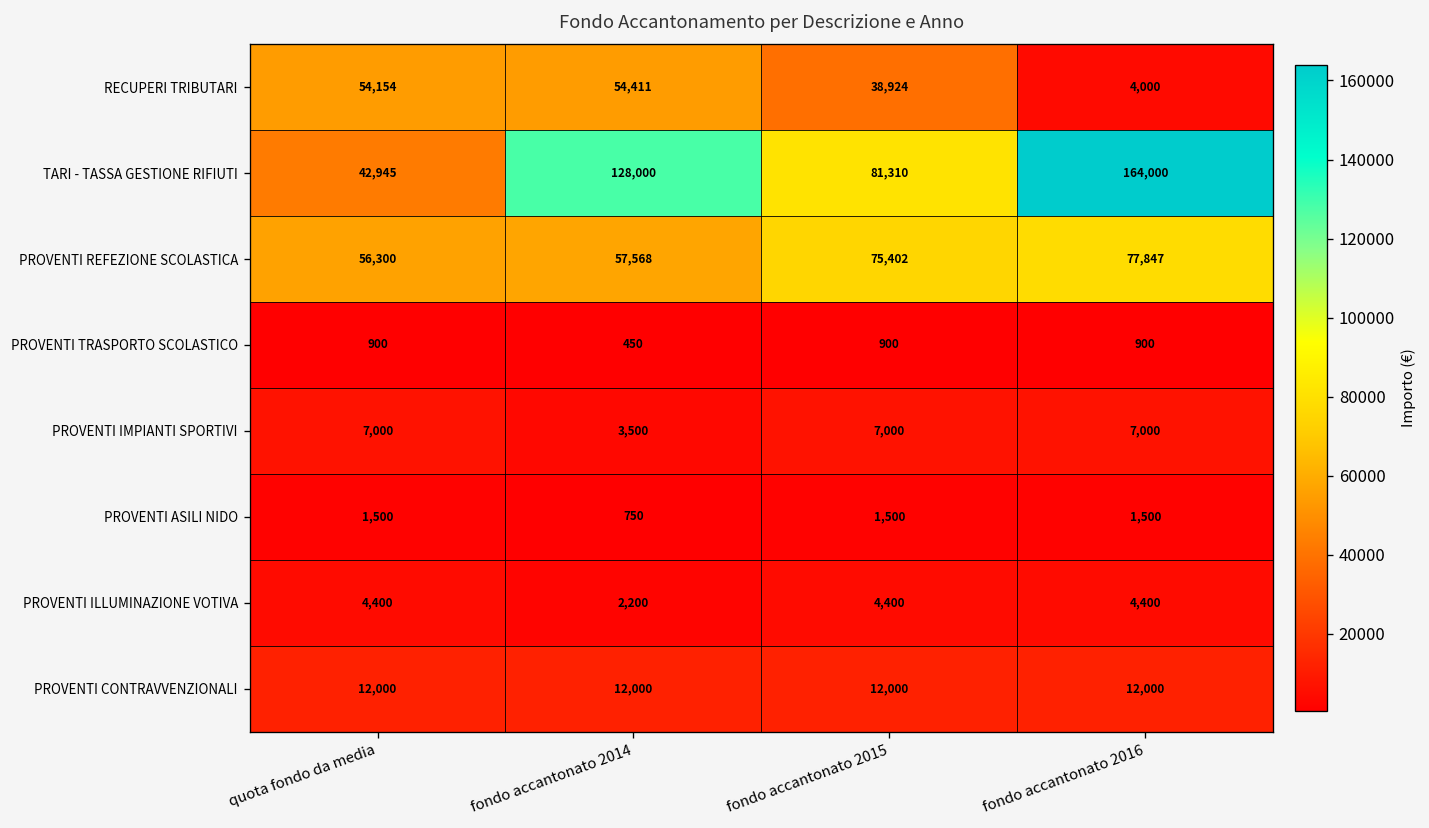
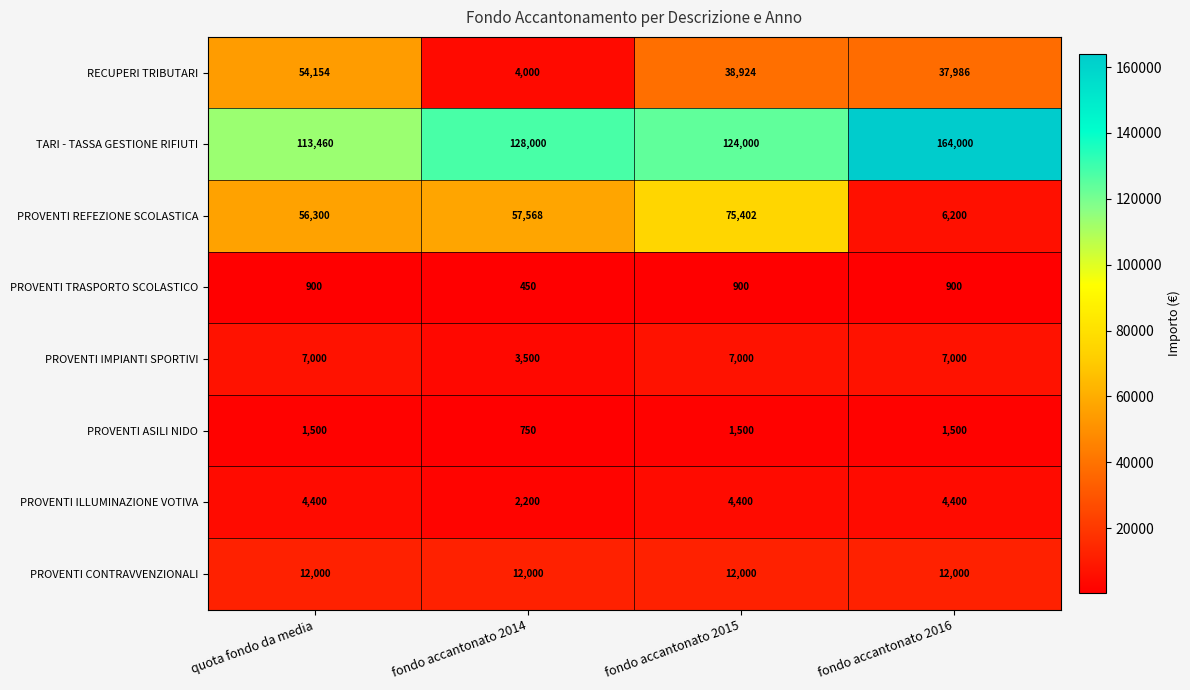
  {
    "RECUPERI TRIBUTARI": {
      "quota fondo da media": "54,154",
-     "fondo accantonato 2014": "54,411",
+     "fondo accantonato 2014": "4,000",
      "fondo accantonato 2015": "38,924",
-     "fondo accantonato 2016": "4,000"
+     "fondo accantonato 2016": "37,986"
    },
    "TARI - TASSA GESTIONE RIFIUTI": {
-     "quota fondo da media": "42,945",
+     "quota fondo da media": "113,460",
      "fondo accantonato 2014": "128,000",
-     "fondo accantonato 2015": "81,310",
+     "fondo accantonato 2015": "124,000",
      "fondo accantonato 2016": "164,000"
    },
    "PROVENTI REFEZIONE SCOLASTICA": {
      "quota fondo da media": "56,300",
      "fondo accantonato 2014": "57,568",
      "fondo accantonato 2015": "75,402",
-     "fondo accantonato 2016": "77,847"
+     "fondo accantonato 2016": "6,200"
    },
    "PROVENTI TRASPORTO SCOLASTICO": {
      "quota fondo da media": "900",
      "fondo accantonato 2014": "450",
      "fondo accantonato 2015": "900",
      "fondo accantonato 2016": "900"
    },
    "PROVENTI IMPIANTI SPORTIVI": {
      "quota fondo da media": "7,000",
      "fondo accantonato 2014": "3,500",
      "fondo accantonato 2015": "7,000",
      "fondo accantonato 2016": "7,000"
    },
    "PROVENTI ASILI NIDO": {
      "quota fondo da media": "1,500",
      "fondo accantonato 2014": "750",
      "fondo accantonato 2015": "1,500",
      "fondo accantonato 2016": "1,500"
    },
    "PROVENTI ILLUMINAZIONE VOTIVA": {
      "quota fondo da media": "4,400",
      "fondo accantonato 2014": "2,200",
      "fondo accantonato 2015": "4,400",
      "fondo accantonato 2016": "4,400"
    },
    "PROVENTI CONTRAVVENZIONALI": {
      "quota fondo da media": "12,000",
      "fondo accantonato 2014": "12,000",
      "fondo accantonato 2015": "12,000",
      "fondo accantonato 2016": "12,000"
    }
  }
